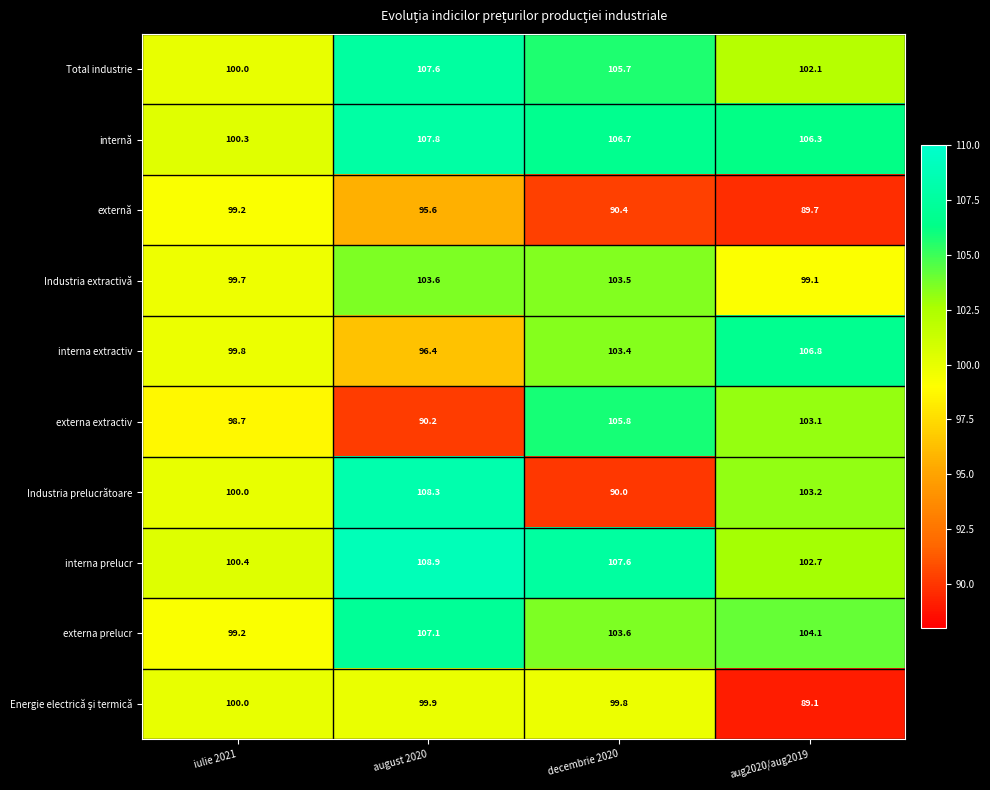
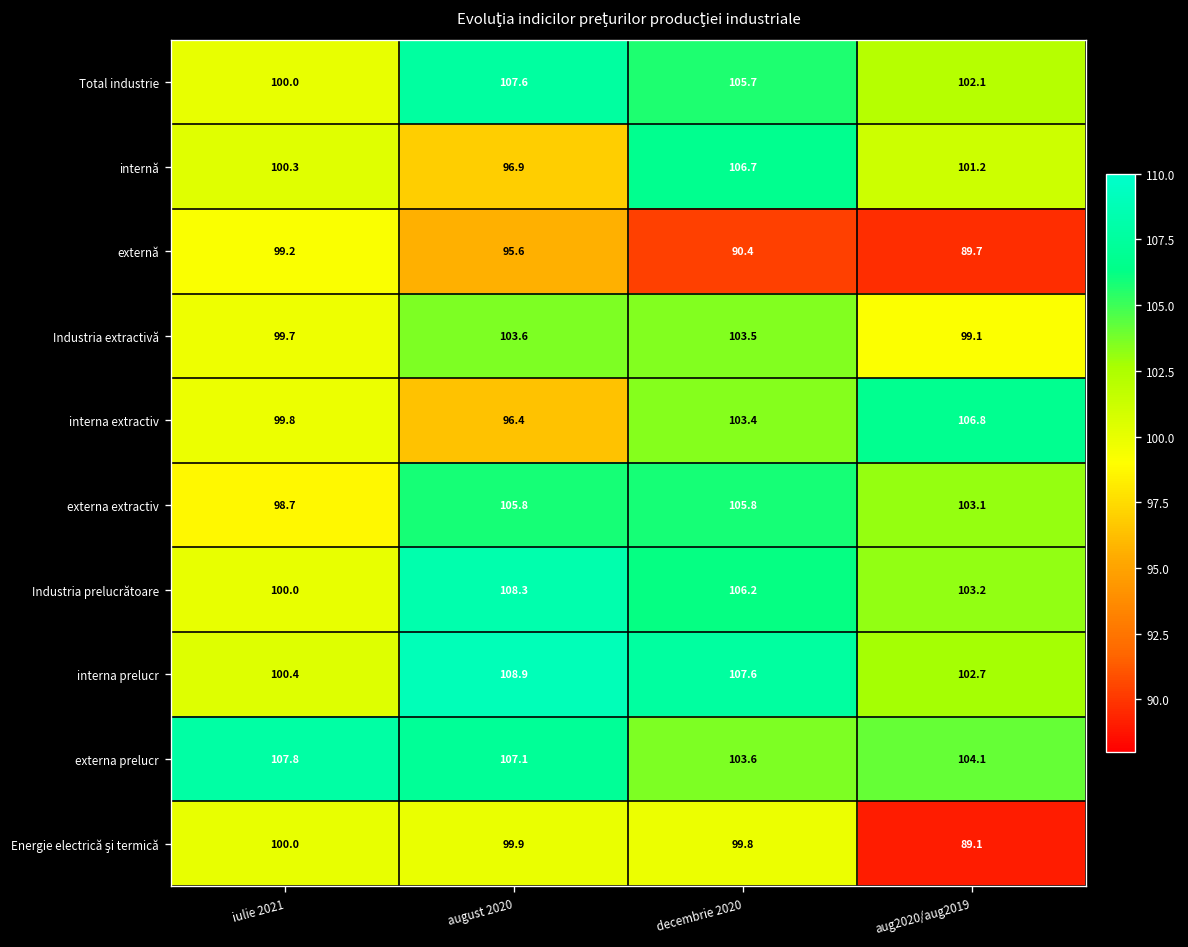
  {
    "Total industrie": {
      "iulie 2021": 100.0,
      "august 2020": 107.6,
      "decembrie 2020": 105.7,
      "aug2020/aug2019": 102.1
    },
    "internă": {
      "iulie 2021": 100.3,
-     "august 2020": 107.8,
+     "august 2020": 96.9,
      "decembrie 2020": 106.7,
-     "aug2020/aug2019": 106.3
+     "aug2020/aug2019": 101.2
    },
    "externă": {
      "iulie 2021": 99.2,
      "august 2020": 95.6,
      "decembrie 2020": 90.4,
      "aug2020/aug2019": 89.7
    },
    "Industria extractivă": {
      "iulie 2021": 99.7,
      "august 2020": 103.6,
      "decembrie 2020": 103.5,
      "aug2020/aug2019": 99.1
    },
    "interna extractiv": {
      "iulie 2021": 99.8,
      "august 2020": 96.4,
      "decembrie 2020": 103.4,
      "aug2020/aug2019": 106.8
    },
    "externa extractiv": {
      "iulie 2021": 98.7,
-     "august 2020": 90.2,
+     "august 2020": 105.8,
      "decembrie 2020": 105.8,
      "aug2020/aug2019": 103.1
    },
    "Industria prelucrătoare": {
      "iulie 2021": 100.0,
      "august 2020": 108.3,
-     "decembrie 2020": 90.0,
+     "decembrie 2020": 106.2,
      "aug2020/aug2019": 103.2
    },
    "interna prelucr": {
      "iulie 2021": 100.4,
      "august 2020": 108.9,
      "decembrie 2020": 107.6,
      "aug2020/aug2019": 102.7
    },
    "externa prelucr": {
-     "iulie 2021": 99.2,
+     "iulie 2021": 107.8,
      "august 2020": 107.1,
      "decembrie 2020": 103.6,
      "aug2020/aug2019": 104.1
    },
    "Energie electrică şi termică": {
      "iulie 2021": 100.0,
      "august 2020": 99.9,
      "decembrie 2020": 99.8,
      "aug2020/aug2019": 89.1
    }
  }
